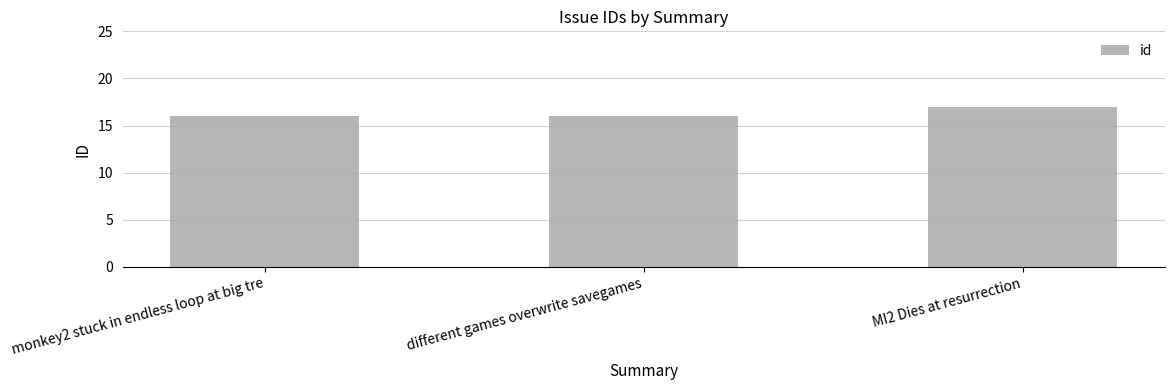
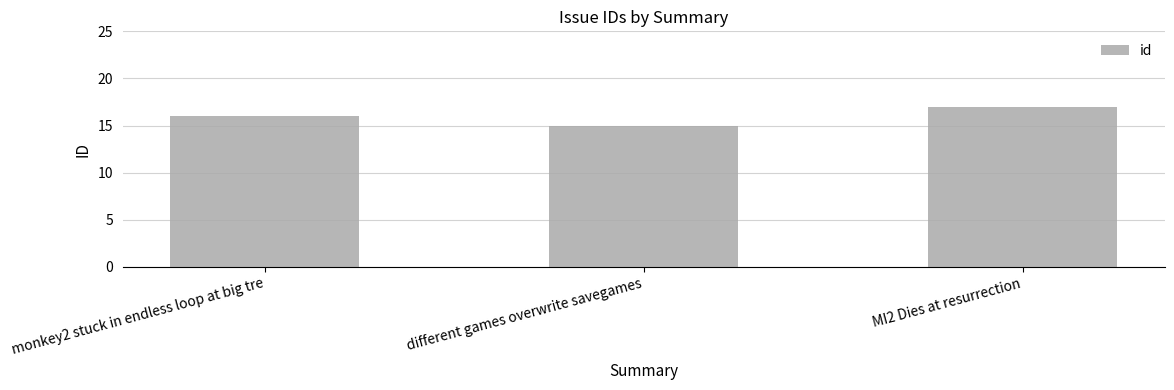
  {
    "monkey2 stuck in endless loop at big tre": 16,
-   "different games overwrite savegames": 16,
+   "different games overwrite savegames": 15,
    "MI2 Dies at resurrection": 17
  }
